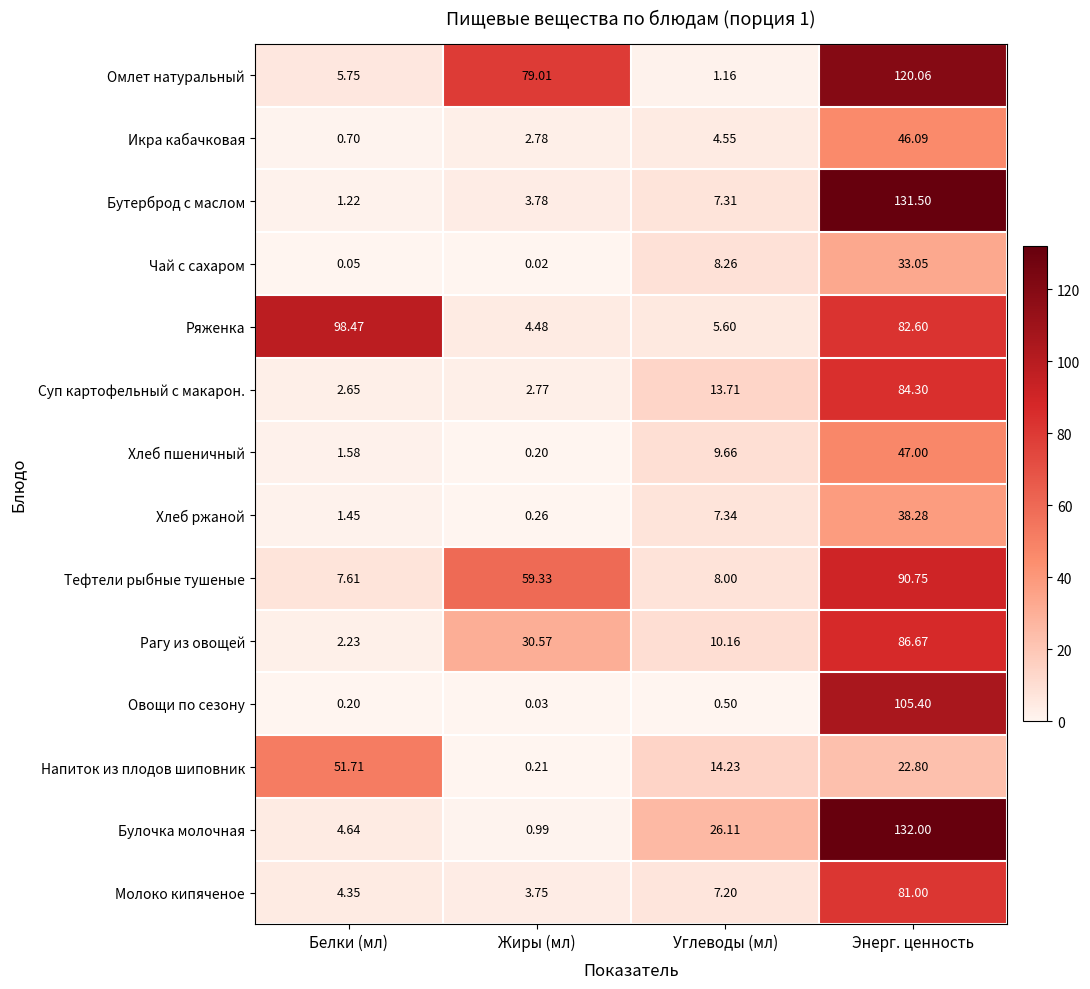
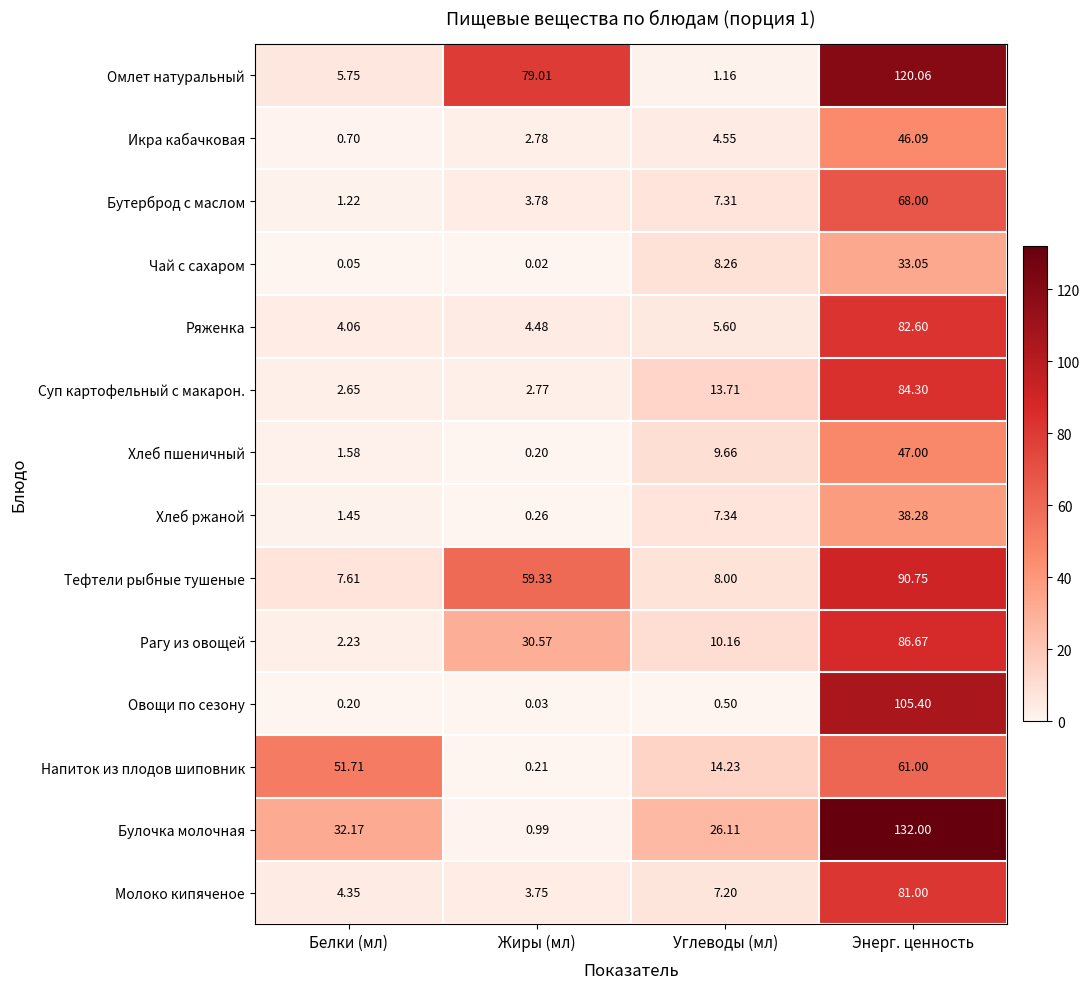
  {
    "Омлет натуральный": {
      "Белки (мл)": 5.75,
      "Жиры (мл)": 79.01,
      "Углеводы (мл)": 1.16,
      "Энерг. ценность": 120.06
    },
    "Икра кабачковая": {
      "Белки (мл)": 0.70,
      "Жиры (мл)": 2.78,
      "Углеводы (мл)": 4.55,
      "Энерг. ценность": 46.09
    },
    "Бутерброд с маслом": {
      "Белки (мл)": 1.22,
      "Жиры (мл)": 3.78,
      "Углеводы (мл)": 7.31,
-     "Энерг. ценность": 131.50
+     "Энерг. ценность": 68.00
    },
    "Чай с сахаром": {
      "Белки (мл)": 0.05,
      "Жиры (мл)": 0.02,
      "Углеводы (мл)": 8.26,
      "Энерг. ценность": 33.05
    },
    "Ряженка": {
-     "Белки (мл)": 98.47,
+     "Белки (мл)": 4.06,
      "Жиры (мл)": 4.48,
      "Углеводы (мл)": 5.60,
      "Энерг. ценность": 82.60
    },
    "Суп картофельный с макарон.": {
      "Белки (мл)": 2.65,
      "Жиры (мл)": 2.77,
      "Углеводы (мл)": 13.71,
      "Энерг. ценность": 84.30
    },
    "Хлеб пшеничный": {
      "Белки (мл)": 1.58,
      "Жиры (мл)": 0.20,
      "Углеводы (мл)": 9.66,
      "Энерг. ценность": 47.00
    },
    "Хлеб ржаной": {
      "Белки (мл)": 1.45,
      "Жиры (мл)": 0.26,
      "Углеводы (мл)": 7.34,
      "Энерг. ценность": 38.28
    },
    "Тефтели рыбные тушеные": {
      "Белки (мл)": 7.61,
      "Жиры (мл)": 59.33,
      "Углеводы (мл)": 8.00,
      "Энерг. ценность": 90.75
    },
    "Рагу из овощей": {
      "Белки (мл)": 2.23,
      "Жиры (мл)": 30.57,
      "Углеводы (мл)": 10.16,
      "Энерг. ценность": 86.67
    },
    "Овощи по сезону": {
      "Белки (мл)": 0.20,
      "Жиры (мл)": 0.03,
      "Углеводы (мл)": 0.50,
      "Энерг. ценность": 105.40
    },
    "Напиток из плодов шиповник": {
      "Белки (мл)": 51.71,
      "Жиры (мл)": 0.21,
      "Углеводы (мл)": 14.23,
-     "Энерг. ценность": 22.80
+     "Энерг. ценность": 61.00
    },
    "Булочка молочная": {
-     "Белки (мл)": 4.64,
+     "Белки (мл)": 32.17,
      "Жиры (мл)": 0.99,
      "Углеводы (мл)": 26.11,
      "Энерг. ценность": 132.00
    },
    "Молоко кипяченое": {
      "Белки (мл)": 4.35,
      "Жиры (мл)": 3.75,
      "Углеводы (мл)": 7.20,
      "Энерг. ценность": 81.00
    }
  }
